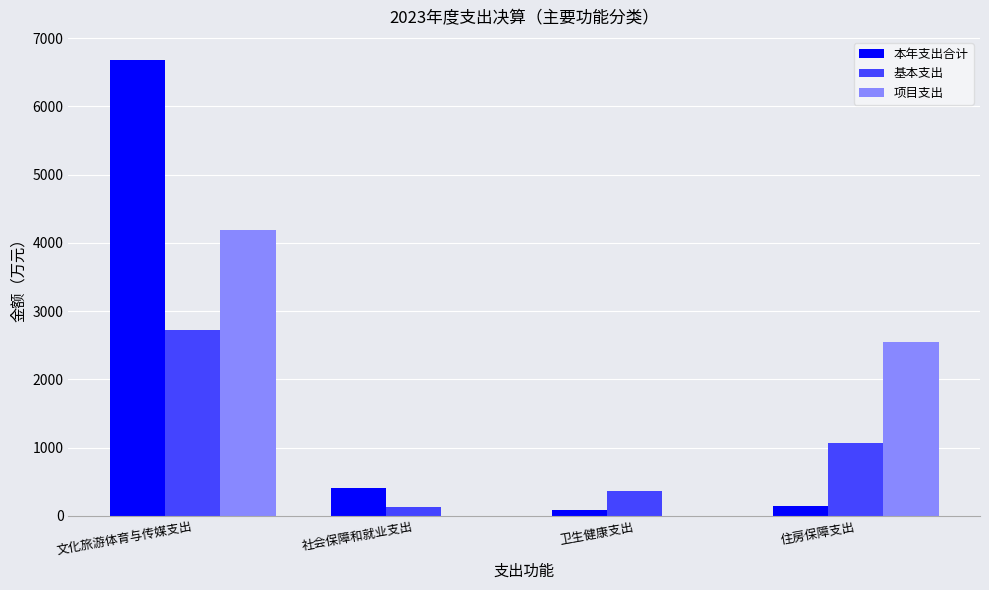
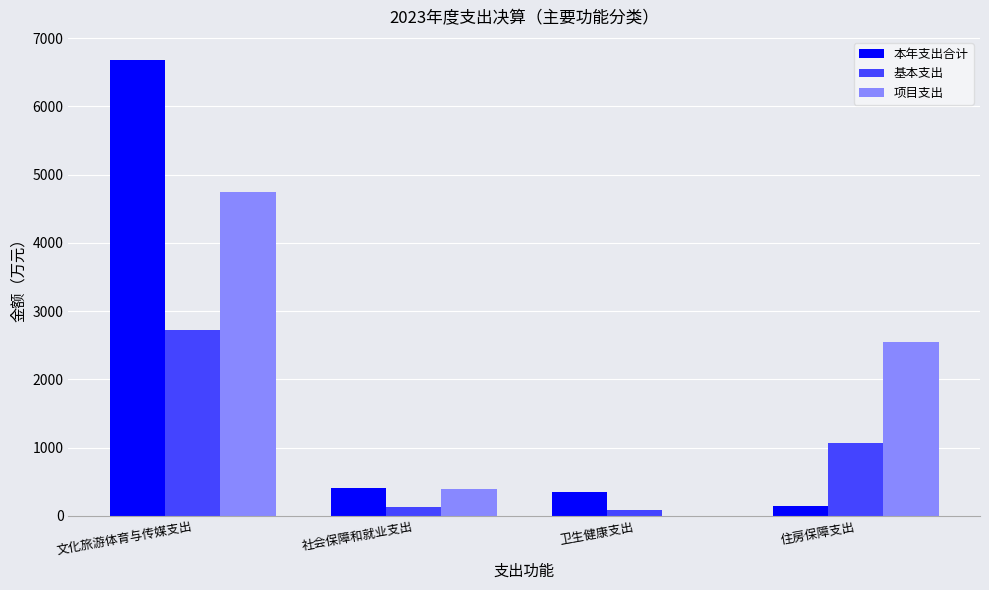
  {
    "本年支出合计": {
      "文化旅游体育与传媒支出": 6700,
      "社会保障和就业支出": 400,
-     "卫生健康支出": 100,
+     "卫生健康支出": 300,
      "住房保障支出": 100
    },
    "基本支出": {
      "文化旅游体育与传媒支出": 2700,
      "社会保障和就业支出": 100,
-     "卫生健康支出": 400,
+     "卫生健康支出": 100,
      "住房保障支出": 1100
    },
    "项目支出": {
-     "文化旅游体育与传媒支出": 4200,
-     "社会保障和就业支出": 0,
+     "文化旅游体育与传媒支出": 4700,
+     "社会保障和就业支出": 400,
      "卫生健康支出": 0,
      "住房保障支出": 2600
    }
  }
